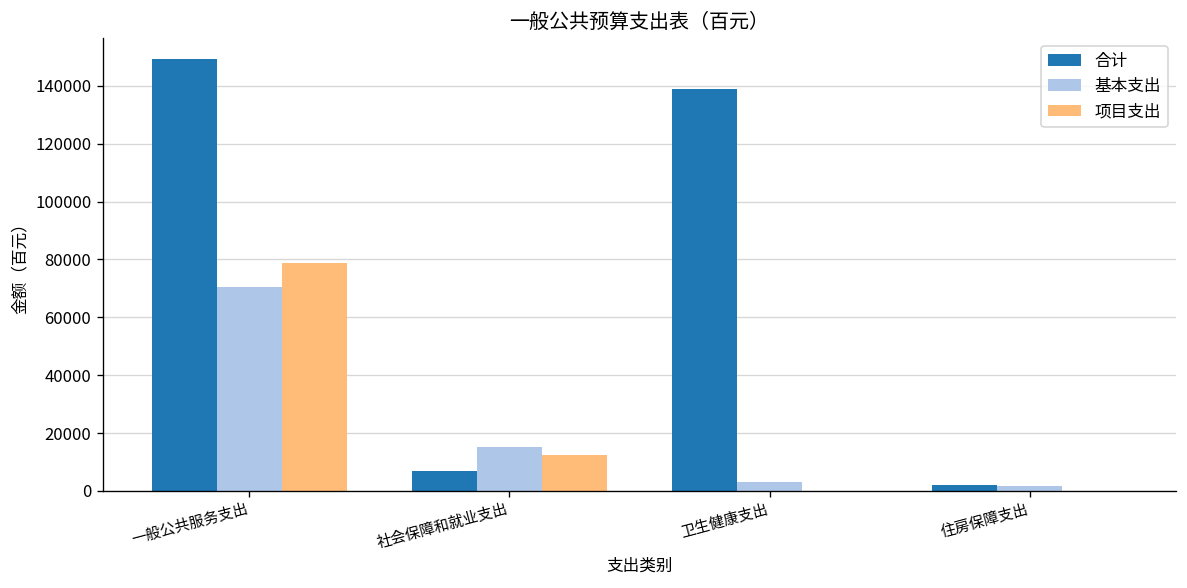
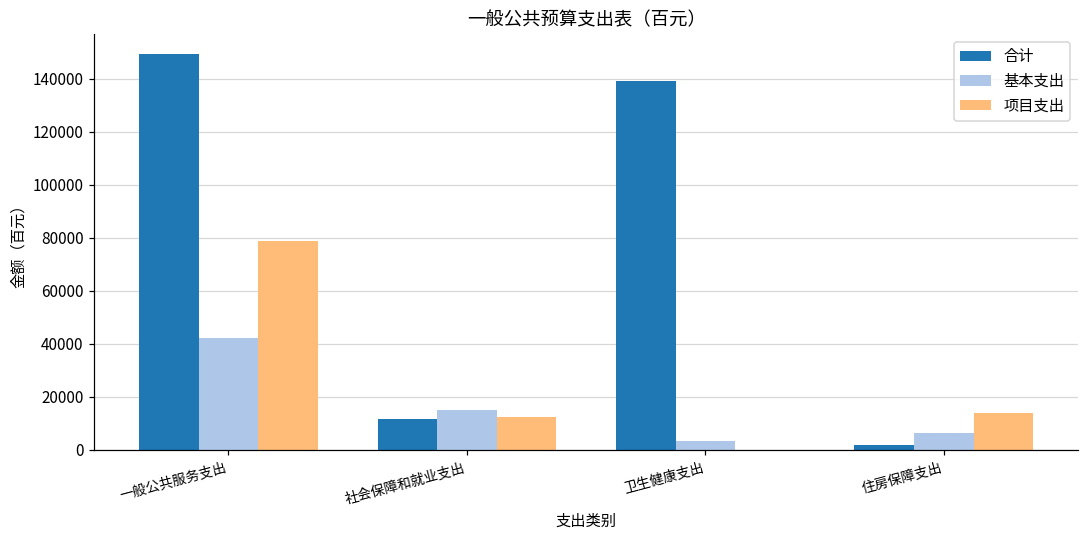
  {
    "合计": {
      "一般公共服务支出": 149000,
-     "社会保障和就业支出": 7000,
+     "社会保障和就业支出": 12000,
      "卫生健康支出": 139000,
      "住房保障支出": 2000
    },
    "基本支出": {
-     "一般公共服务支出": 70000,
+     "一般公共服务支出": 42000,
      "社会保障和就业支出": 15000,
      "卫生健康支出": 3000,
-     "住房保障支出": 2000
+     "住房保障支出": 7000
    },
    "项目支出": {
      "一般公共服务支出": 79000,
      "社会保障和就业支出": 12000,
      "卫生健康支出": 0,
-     "住房保障支出": 0
+     "住房保障支出": 14000
    }
  }
